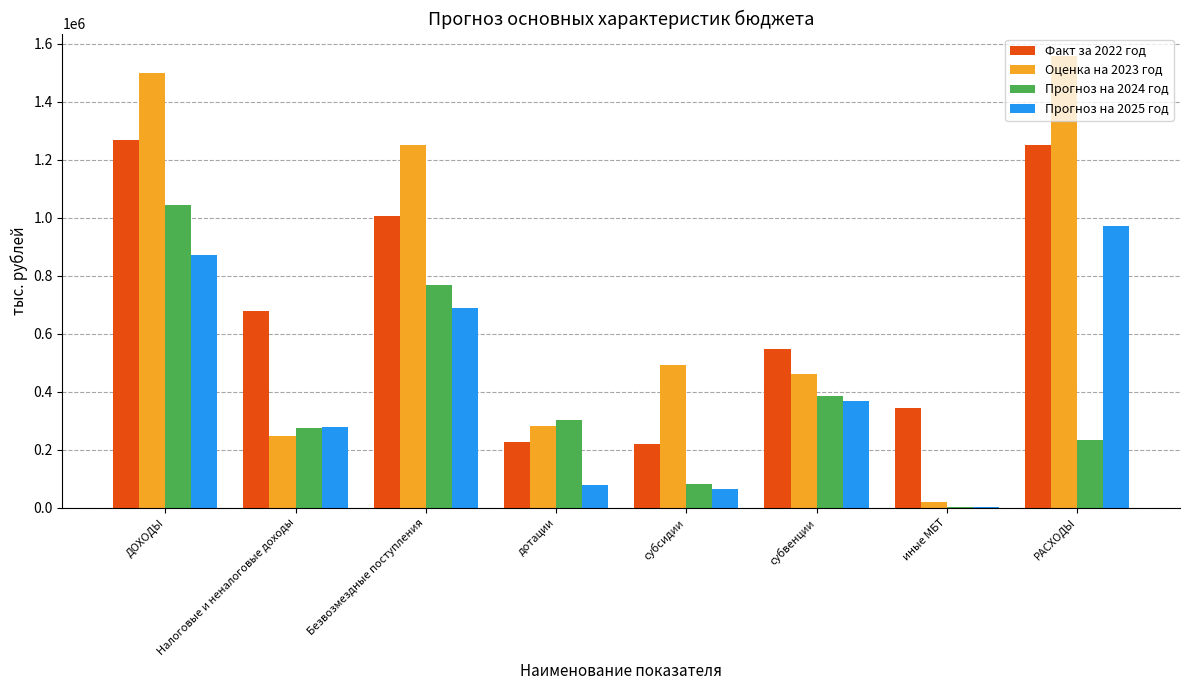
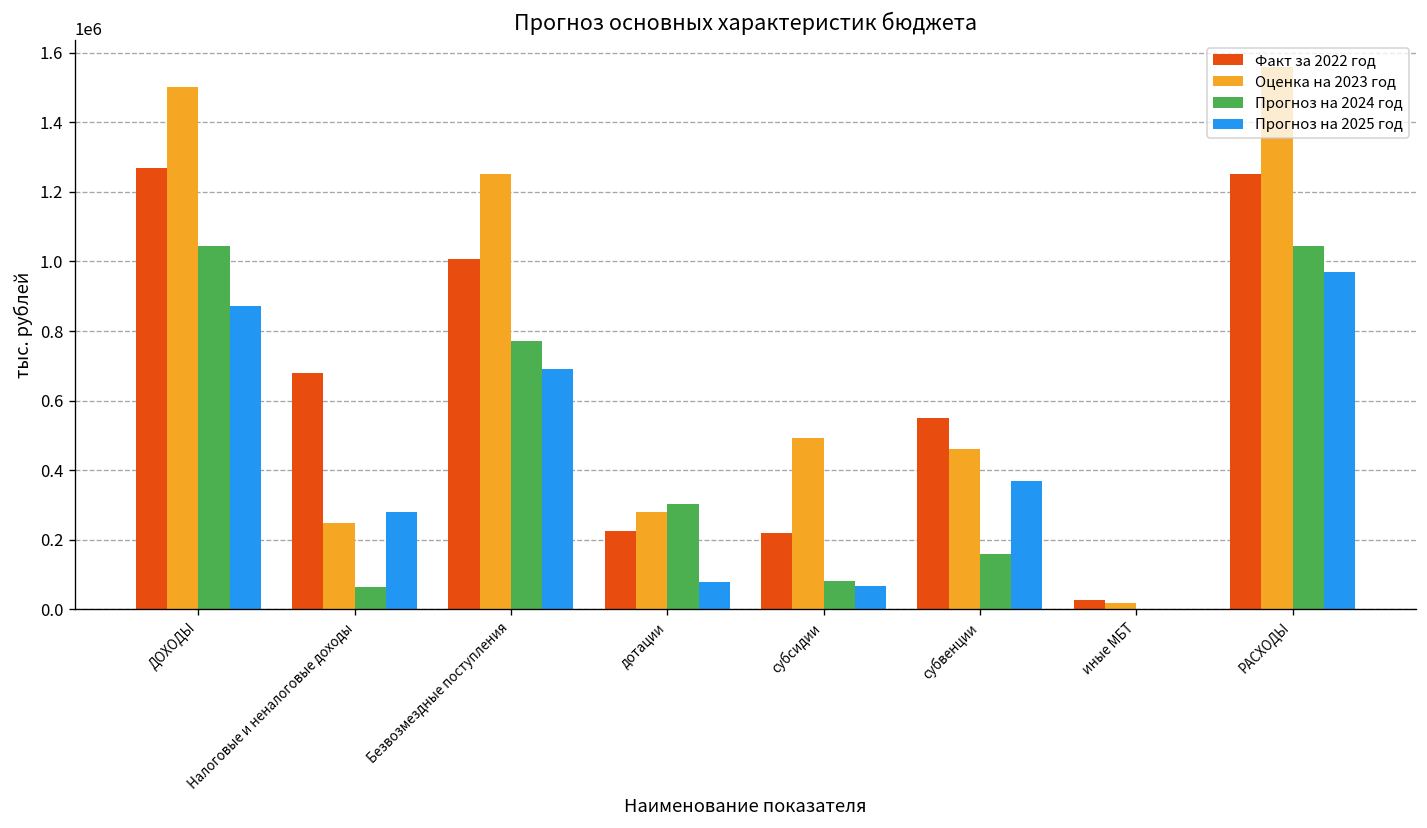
  {
    "Факт за 2022 год": {
      "ДОХОДЫ": 1270000,
      "Налоговые и неналоговые доходы": 680000,
      "Безвозмездные поступления": 1010000,
      "дотации": 230000,
      "субсидии": 220000,
      "субвенции": 550000,
-     "иные МБТ": 340000,
+     "иные МБТ": 30000,
      "РАСХОДЫ": 1250000
    },
    "Оценка на 2023 год": {
      "ДОХОДЫ": 1500000,
      "Налоговые и неналоговые доходы": 250000,
      "Безвозмездные поступления": 1250000,
      "дотации": 280000,
      "субсидии": 490000,
      "субвенции": 460000,
      "иные МБТ": 20000
    },
    "Прогноз на 2024 год": {
      "ДОХОДЫ": 1040000,
-     "Налоговые и неналоговые доходы": 270000,
+     "Налоговые и неналоговые доходы": 60000,
      "Безвозмездные поступления": 770000,
      "дотации": 300000,
      "субсидии": 80000,
-     "субвенции": 390000,
-     "РАСХОДЫ": 230000
+     "субвенции": 160000,
+     "РАСХОДЫ": 1040000
    },
    "Прогноз на 2025 год": {
      "ДОХОДЫ": 870000,
      "Налоговые и неналоговые доходы": 280000,
      "Безвозмездные поступления": 690000,
      "дотации": 80000,
      "субсидии": 70000,
      "субвенции": 370000,
      "РАСХОДЫ": 970000
    }
  }
